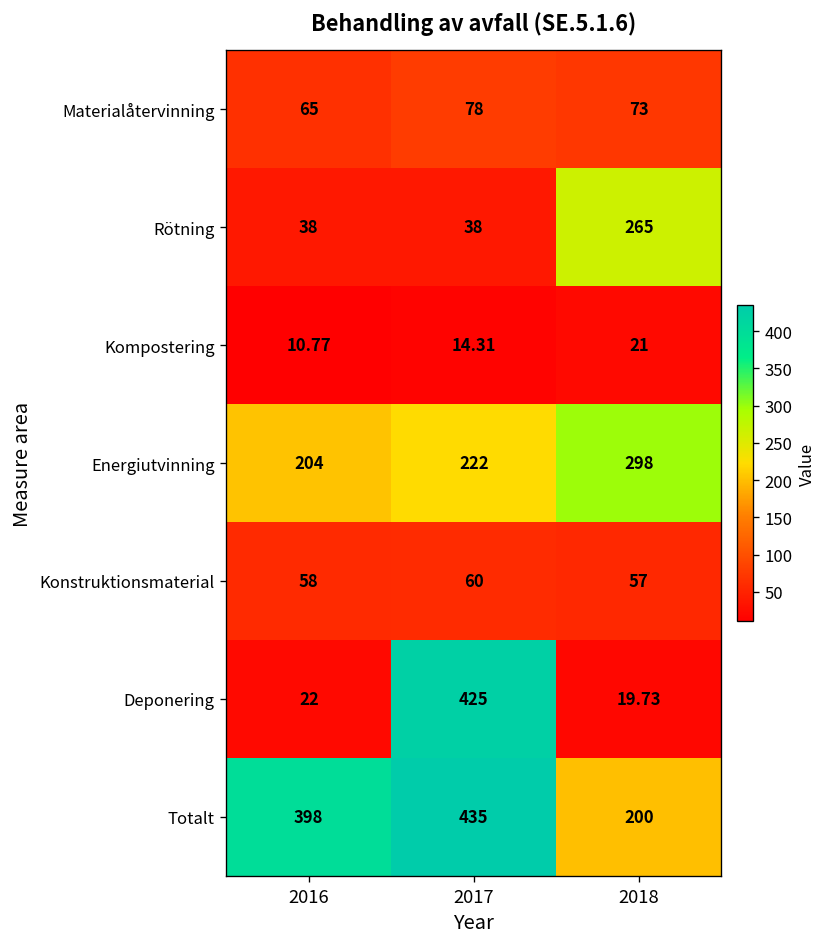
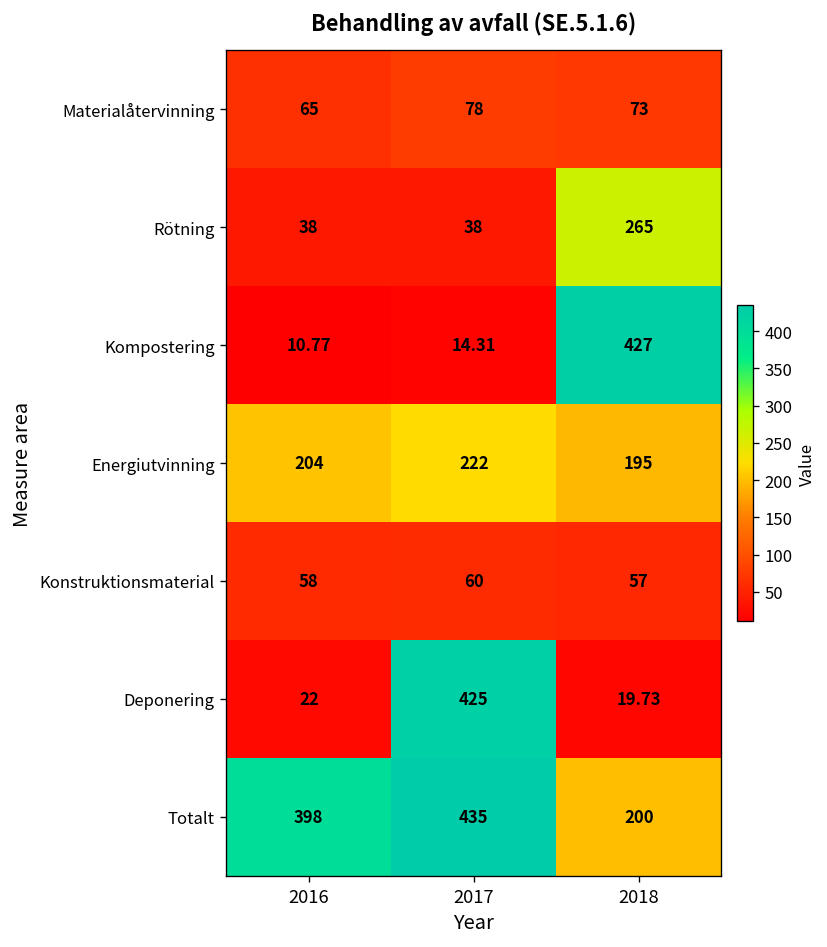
  {
    "Materialåtervinning": {
      "2016": 65,
      "2017": 78,
      "2018": 73
    },
    "Rötning": {
      "2016": 38,
      "2017": 38,
      "2018": 265
    },
    "Kompostering": {
      "2016": 10.77,
      "2017": 14.31,
-     "2018": 21
+     "2018": 427
    },
    "Energiutvinning": {
      "2016": 204,
      "2017": 222,
-     "2018": 298
+     "2018": 195
    },
    "Konstruktionsmaterial": {
      "2016": 58,
      "2017": 60,
      "2018": 57
    },
    "Deponering": {
      "2016": 22,
      "2017": 425,
      "2018": 19.73
    },
    "Totalt": {
      "2016": 398,
      "2017": 435,
      "2018": 200
    }
  }
